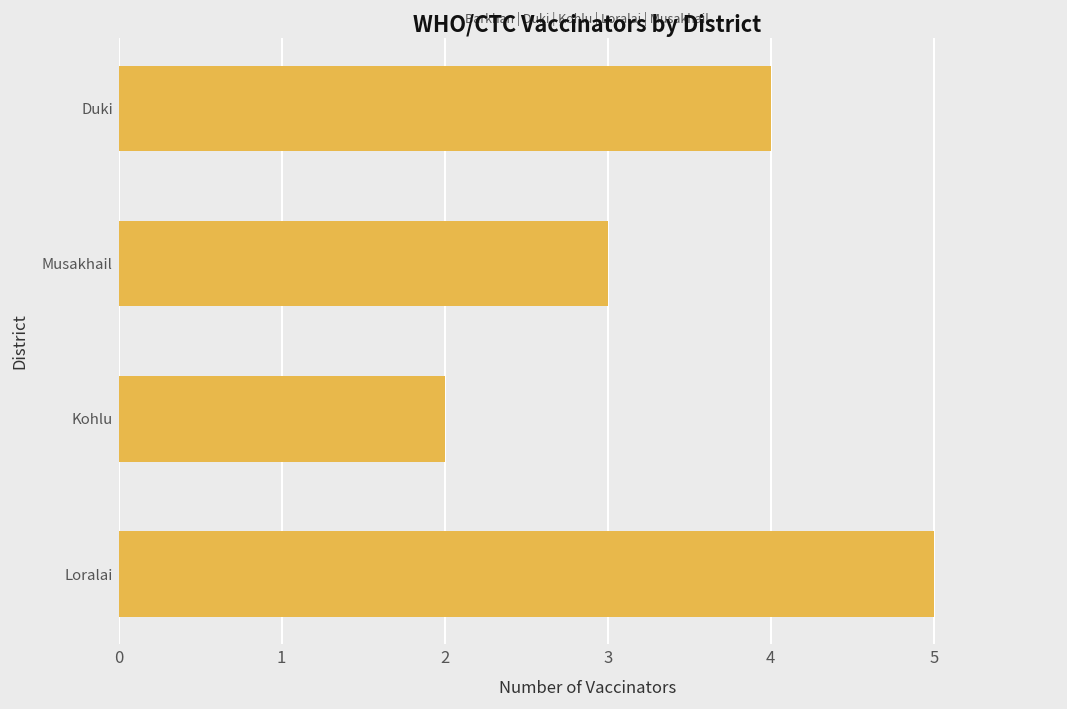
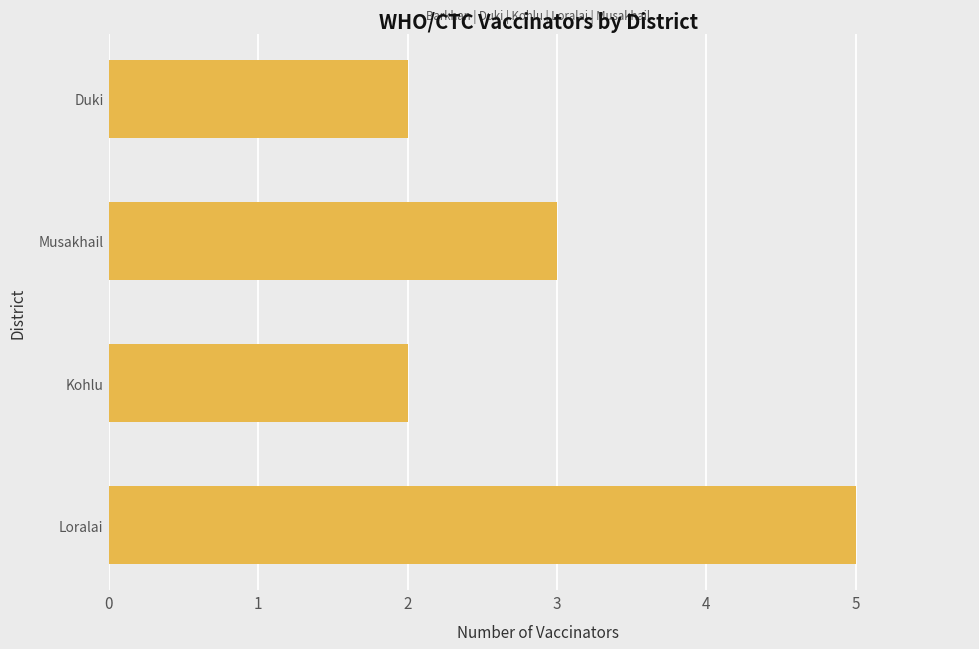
  {
-   "Duki": 4,
+   "Duki": 2,
    "Musakhail": 3,
    "Kohlu": 2,
    "Loralai": 5
  }
